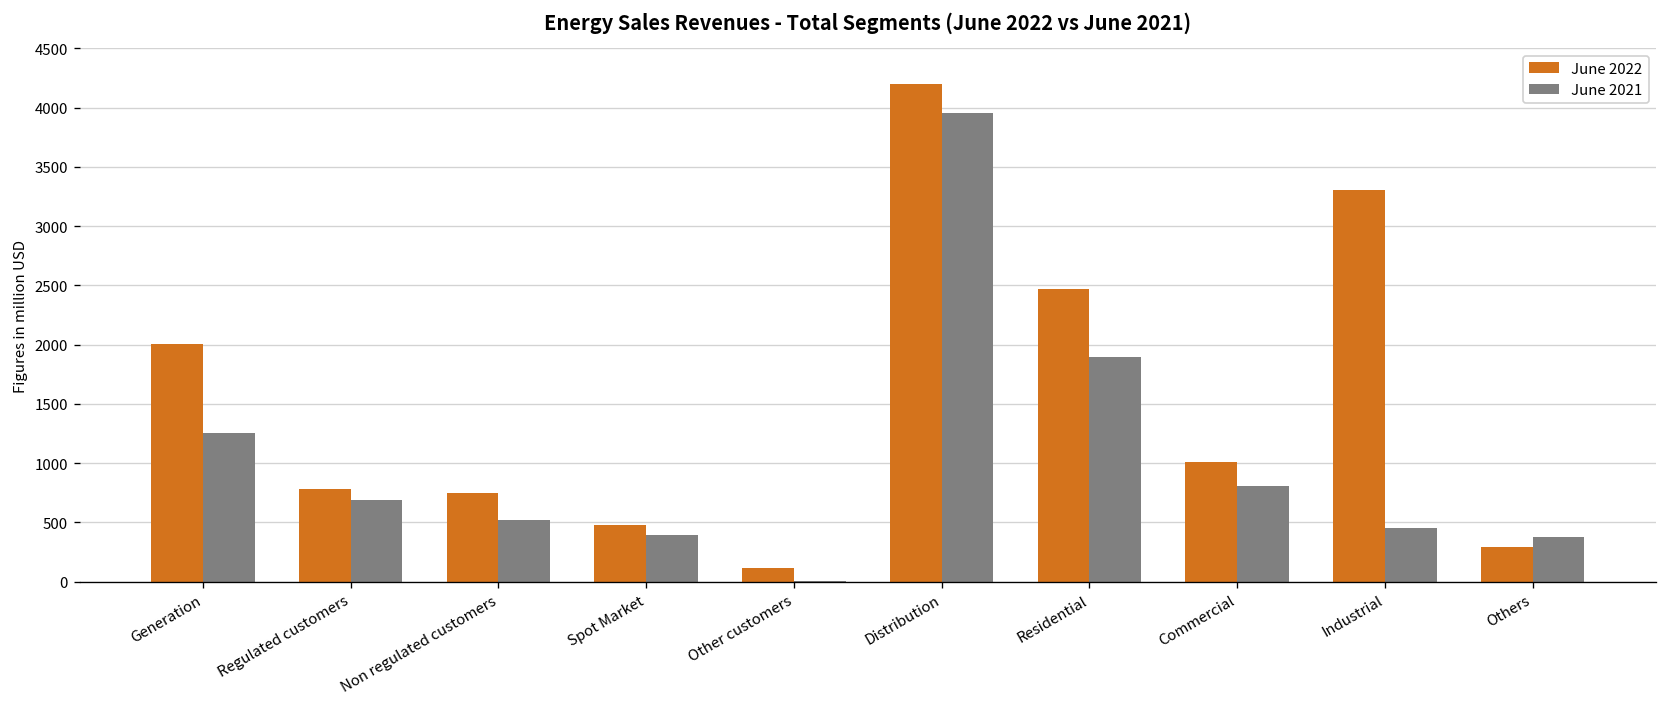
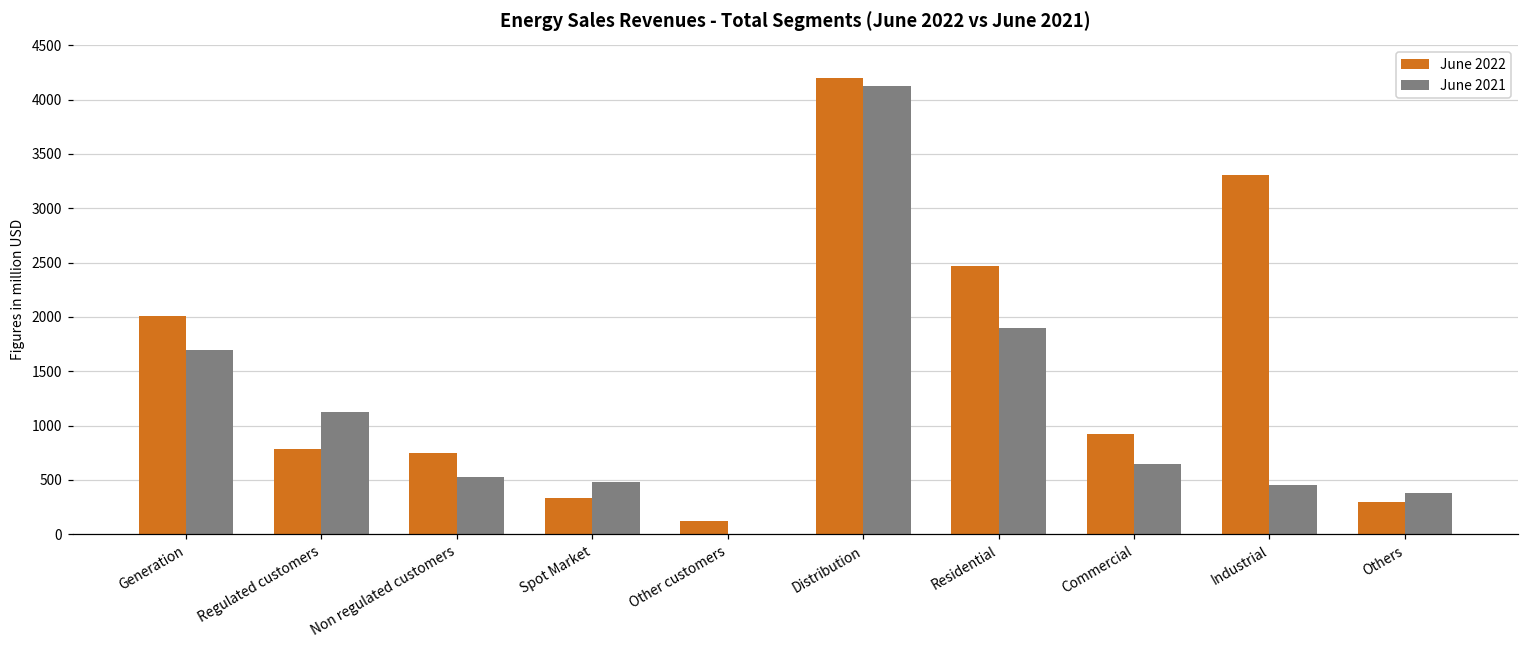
  {
    "June 2022": {
      "Generation": 2000,
      "Regulated customers": 800,
      "Non regulated customers": 800,
-     "Spot Market": 500,
+     "Spot Market": 300,
      "Other customers": 100,
      "Distribution": 4200,
      "Residential": 2500,
-     "Commercial": 1000,
+     "Commercial": 900,
      "Industrial": 3300,
      "Others": 300
    },
    "June 2021": {
-     "Generation": 1300,
-     "Regulated customers": 700,
+     "Generation": 1700,
+     "Regulated customers": 1100,
      "Non regulated customers": 500,
-     "Spot Market": 400,
-     "Distribution": 4000,
+     "Spot Market": 500,
+     "Distribution": 4100,
      "Residential": 1900,
-     "Commercial": 800,
+     "Commercial": 600,
      "Industrial": 500,
      "Others": 400
    }
  }
